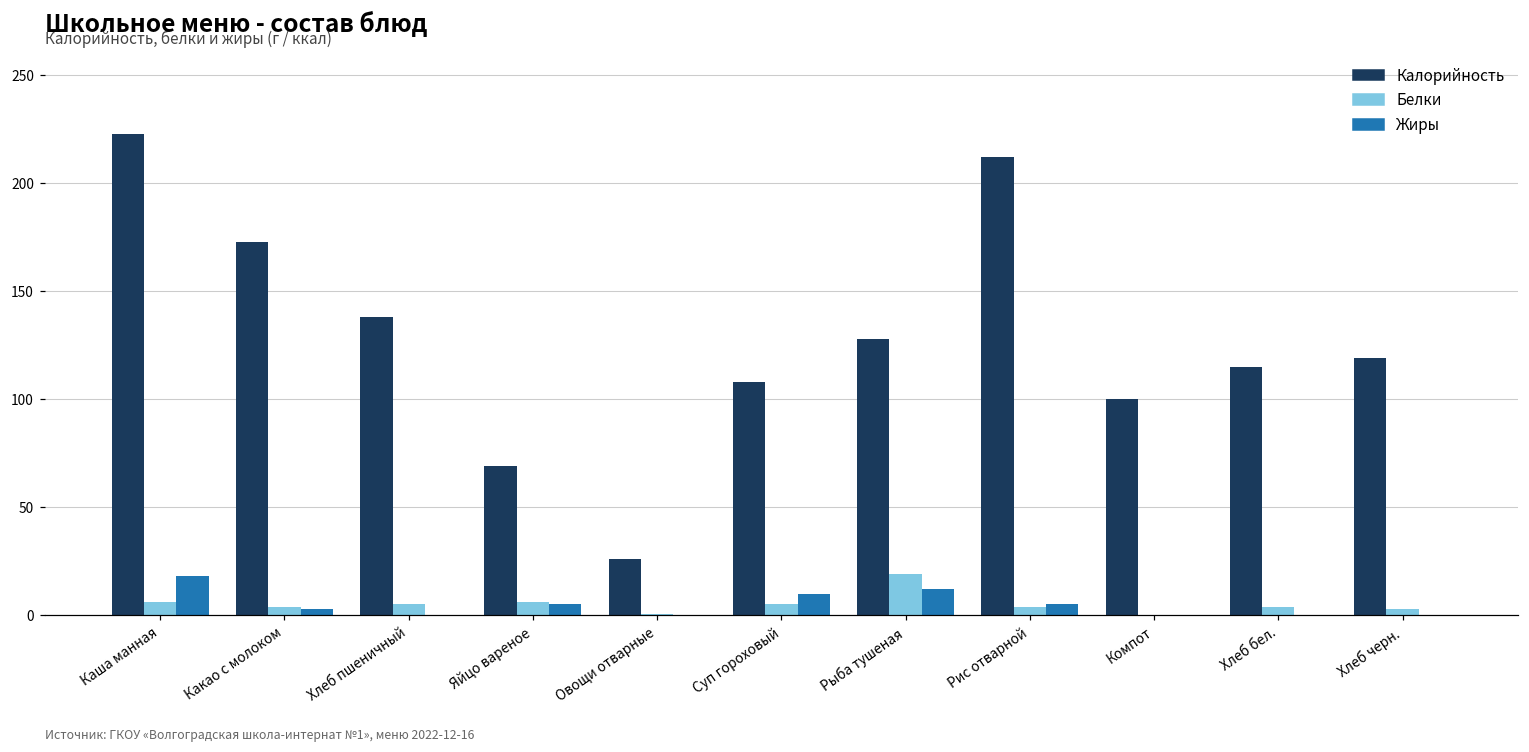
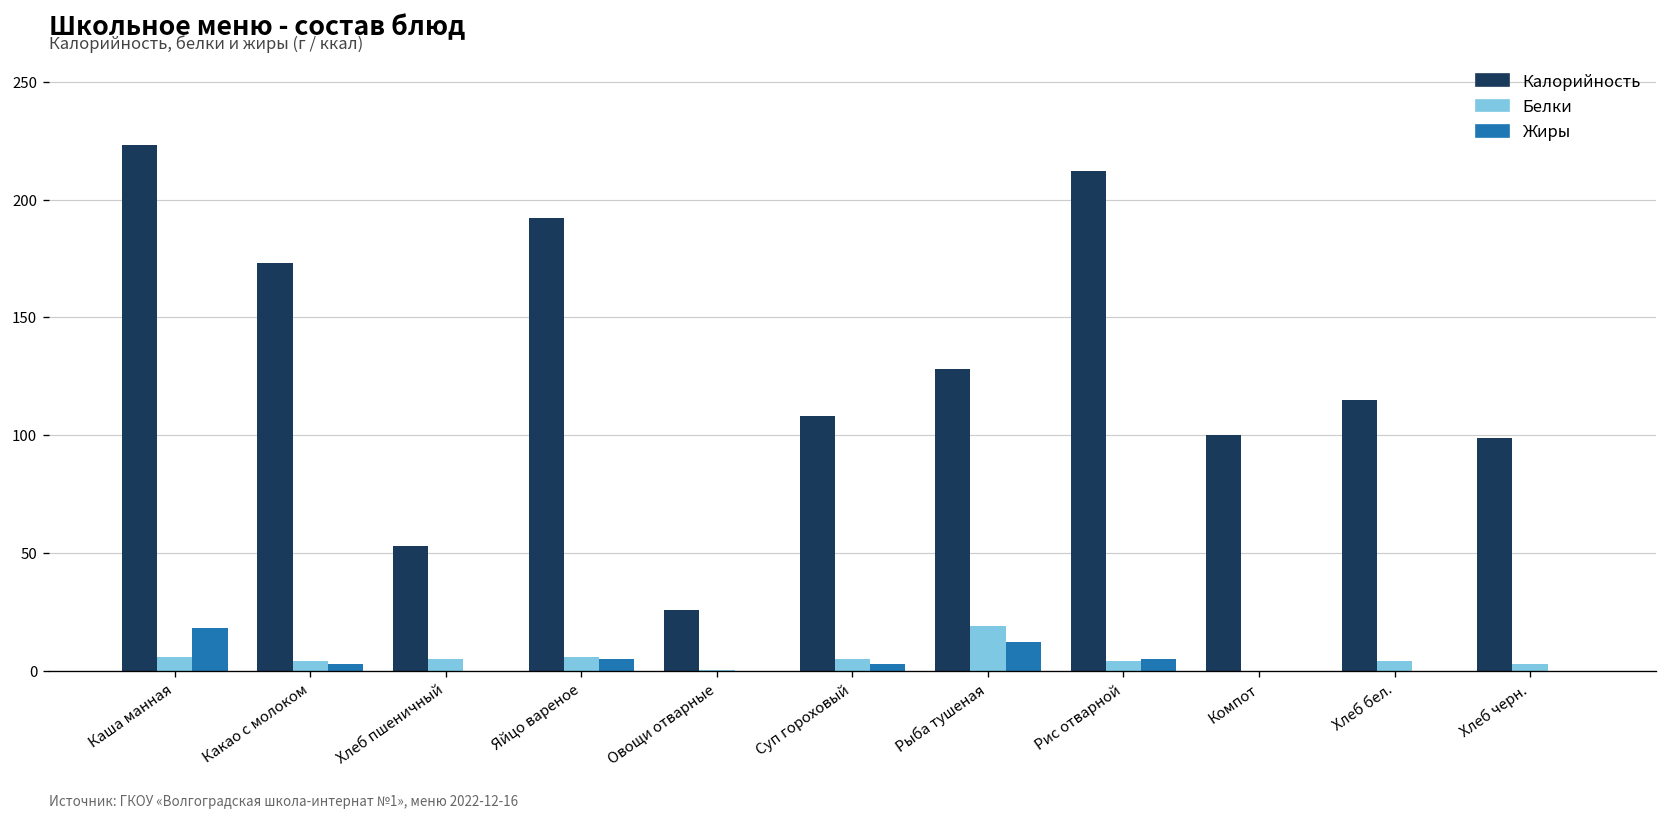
  {
    "Калорийность": {
      "Каша манная": 223,
      "Какао с молоком": 173,
-     "Хлеб пшеничный": 138,
-     "Яйцо вареное": 69,
+     "Хлеб пшеничный": 53,
+     "Яйцо вареное": 192,
      "Овощи отварные": 26,
      "Суп гороховый": 108,
      "Рыба тушеная": 128,
      "Рис отварной": 212,
      "Компот": 100,
      "Хлеб бел.": 115,
-     "Хлеб черн.": 119
+     "Хлеб черн.": 99
    },
    "Белки": {
      "Каша манная": 6,
      "Какао с молоком": 4,
      "Хлеб пшеничный": 5,
      "Яйцо вареное": 6,
      "Суп гороховый": 5,
      "Рыба тушеная": 19,
      "Рис отварной": 4,
      "Компот": 0,
      "Хлеб бел.": 4,
      "Хлеб черн.": 3
    },
    "Жиры": {
      "Каша манная": 18,
      "Какао с молоком": 3,
      "Хлеб пшеничный": 0,
      "Яйцо вареное": 5,
-     "Суп гороховый": 10,
+     "Суп гороховый": 3,
      "Рыба тушеная": 12,
      "Рис отварной": 5,
      "Компот": 0,
      "Хлеб бел.": 0,
      "Хлеб черн.": 0
    }
  }
